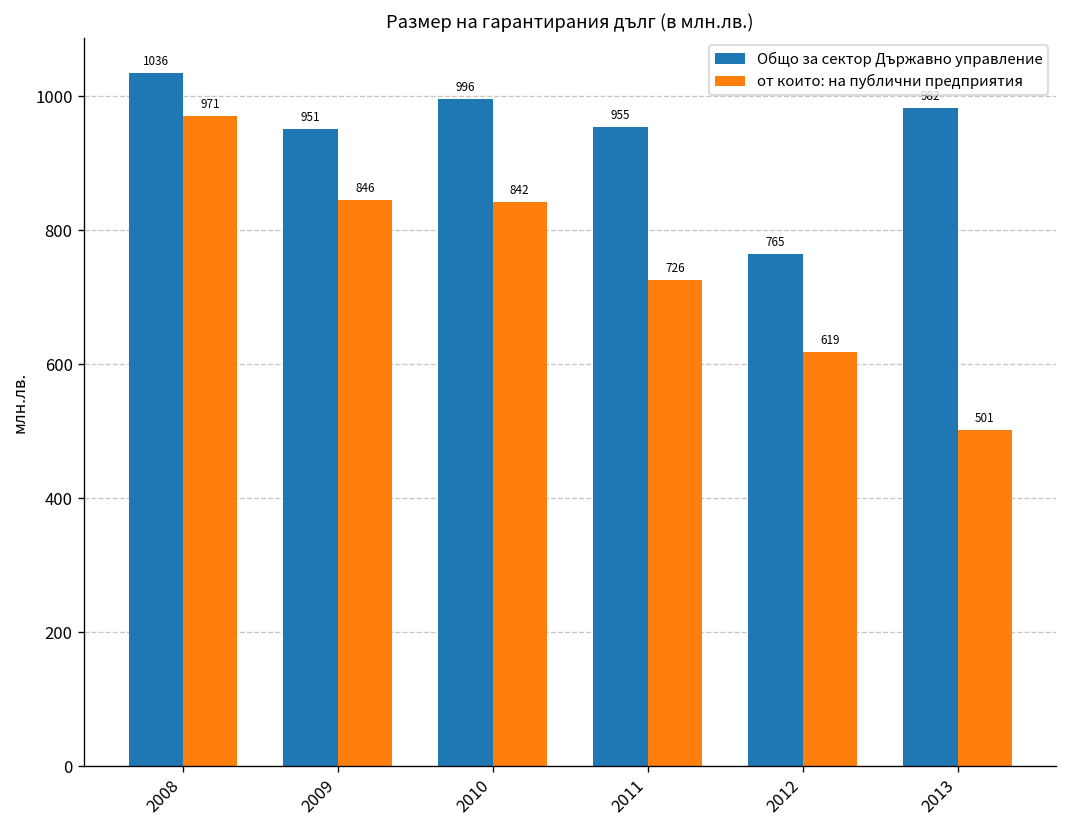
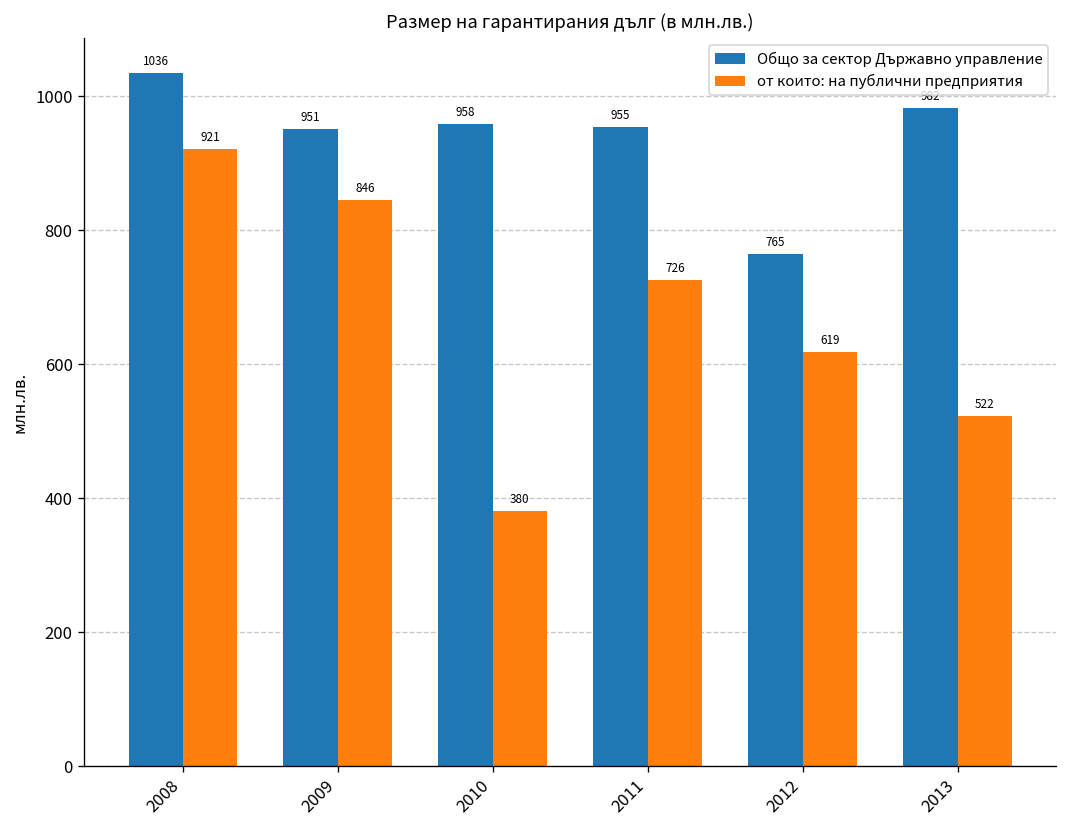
  {
    "Общо за сектор Държавно управление": {
      "2008": 1036,
      "2009": 951,
-     "2010": 996,
+     "2010": 958,
      "2011": 955,
      "2012": 765
    },
    "от които: на публични предприятия": {
-     "2008": 971,
+     "2008": 921,
      "2009": 846,
-     "2010": 842,
+     "2010": 380,
      "2011": 726,
      "2012": 619,
-     "2013": 501
+     "2013": 522
    }
  }
